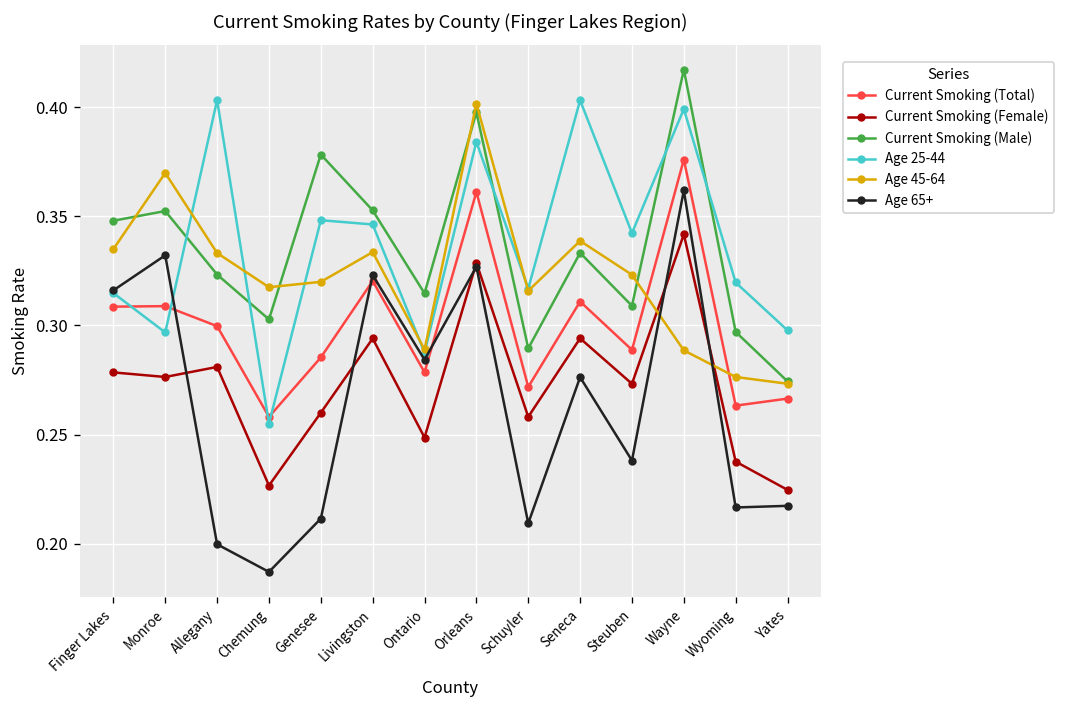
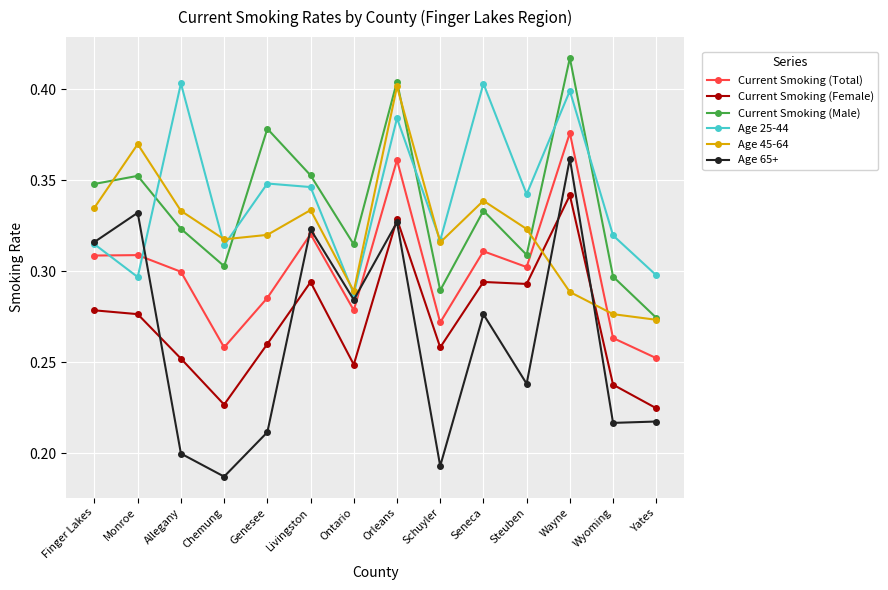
  {
    "Current Smoking (Total)": {
      "Finger Lakes": 0.309,
      "Monroe": 0.309,
      "Allegany": 0.300,
      "Chemung": 0.258,
      "Genesee": 0.285,
      "Livingston": 0.320,
      "Ontario": 0.279,
      "Orleans": 0.361,
      "Schuyler": 0.272,
      "Seneca": 0.311,
-     "Steuben": 0.289,
+     "Steuben": 0.302,
      "Wayne": 0.376,
      "Wyoming": 0.263,
-     "Yates": 0.266
+     "Yates": 0.252
    },
    "Current Smoking (Female)": {
      "Finger Lakes": 0.279,
      "Monroe": 0.276,
-     "Allegany": 0.281,
+     "Allegany": 0.252,
      "Chemung": 0.227,
      "Genesee": 0.260,
      "Livingston": 0.294,
      "Ontario": 0.249,
      "Orleans": 0.329,
      "Schuyler": 0.258,
      "Seneca": 0.294,
-     "Steuben": 0.273,
+     "Steuben": 0.293,
      "Wayne": 0.342,
      "Wyoming": 0.238,
      "Yates": 0.225
    },
    "Current Smoking (Male)": {
      "Finger Lakes": 0.348,
      "Monroe": 0.352,
      "Allegany": 0.323,
      "Chemung": 0.303,
      "Genesee": 0.378,
      "Livingston": 0.353,
      "Ontario": 0.315,
-     "Orleans": 0.398,
+     "Orleans": 0.404,
      "Schuyler": 0.290,
      "Seneca": 0.333,
      "Steuben": 0.309,
      "Wayne": 0.417,
      "Wyoming": 0.297
    },
    "Age 25-44": {
      "Monroe": 0.297,
      "Allegany": 0.403,
-     "Chemung": 0.255,
+     "Chemung": 0.314,
      "Genesee": 0.348,
      "Livingston": 0.346,
      "Ontario": 0.288,
      "Orleans": 0.384,
      "Seneca": 0.403,
      "Steuben": 0.342,
      "Wayne": 0.399,
      "Wyoming": 0.320,
      "Yates": 0.298
    },
    "Age 45-64": {
      "Finger Lakes": 0.335,
      "Monroe": 0.370,
      "Allegany": 0.333,
      "Chemung": 0.318,
      "Genesee": 0.320,
      "Livingston": 0.334,
      "Ontario": 0.289,
      "Orleans": 0.402,
      "Seneca": 0.339,
      "Steuben": 0.323,
      "Wayne": 0.289,
      "Wyoming": 0.276
    },
    "Age 65+": {
      "Monroe": 0.332,
      "Allegany": 0.200,
      "Chemung": 0.187,
      "Genesee": 0.211,
      "Livingston": 0.323,
      "Ontario": 0.284,
      "Orleans": 0.327,
-     "Schuyler": 0.209,
+     "Schuyler": 0.193,
      "Seneca": 0.276,
      "Steuben": 0.238,
      "Wayne": 0.362,
      "Wyoming": 0.217,
      "Yates": 0.217
    }
  }
